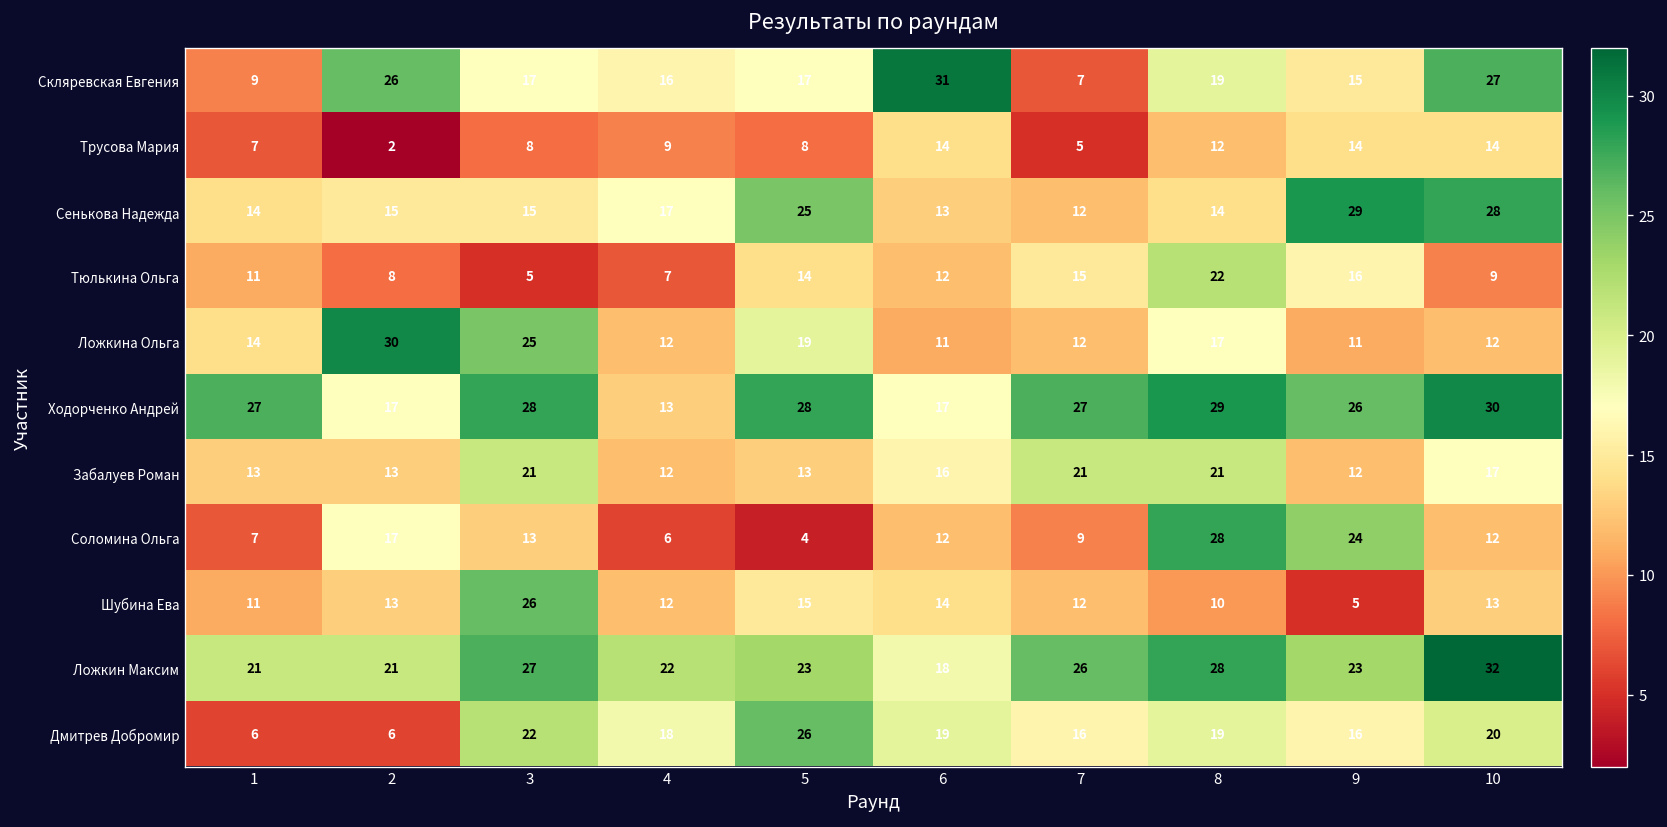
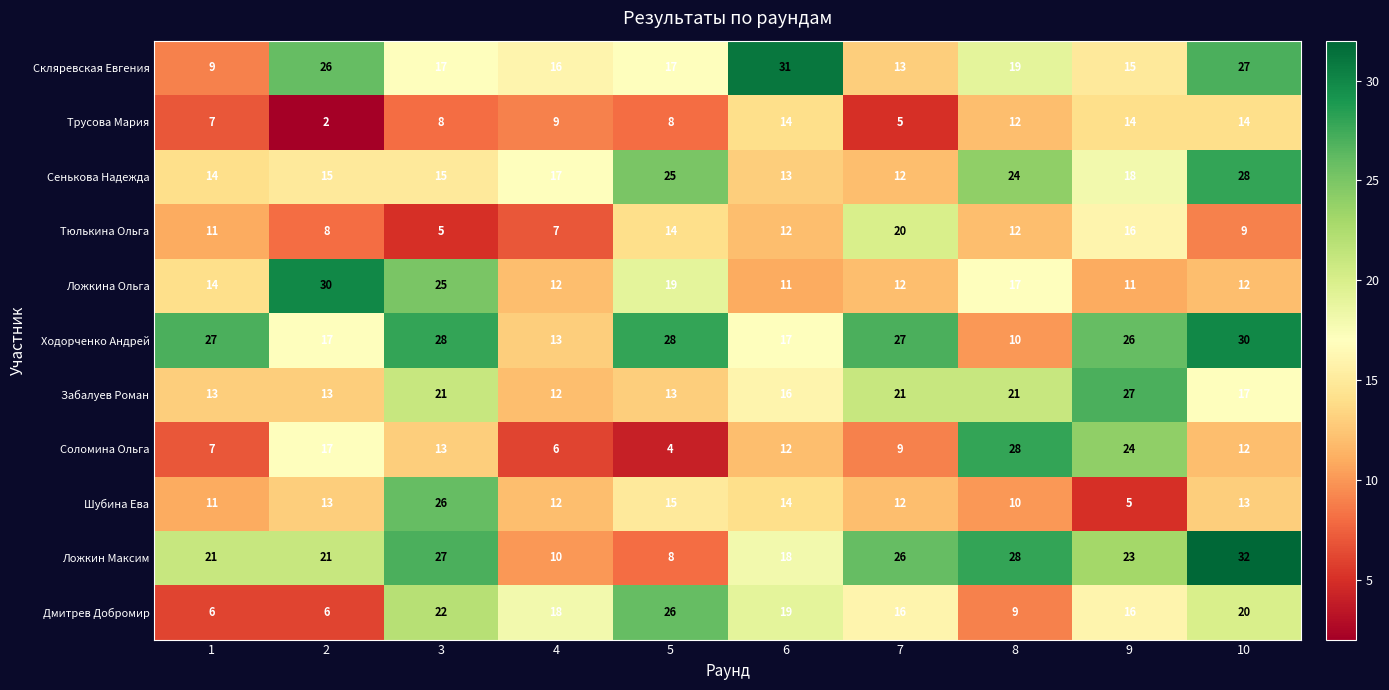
  {
    "Скляревская Евгения": {
      "1": 9,
      "2": 26,
      "3": 17,
      "4": 16,
      "5": 17,
      "6": 31,
-     "7": 7,
+     "7": 13,
      "8": 19,
      "9": 15,
      "10": 27
    },
    "Трусова Мария": {
      "1": 7,
      "2": 2,
      "3": 8,
      "4": 9,
      "5": 8,
      "6": 14,
      "7": 5,
      "8": 12,
      "9": 14,
      "10": 14
    },
    "Сенькова Надежда": {
      "1": 14,
      "2": 15,
      "3": 15,
      "4": 17,
      "5": 25,
      "6": 13,
      "7": 12,
-     "8": 14,
-     "9": 29,
+     "8": 24,
+     "9": 18,
      "10": 28
    },
    "Тюлькина Ольга": {
      "1": 11,
      "2": 8,
      "3": 5,
      "4": 7,
      "5": 14,
      "6": 12,
-     "7": 15,
-     "8": 22,
+     "7": 20,
+     "8": 12,
      "9": 16,
      "10": 9
    },
    "Ложкина Ольга": {
      "1": 14,
      "2": 30,
      "3": 25,
      "4": 12,
      "5": 19,
      "6": 11,
      "7": 12,
      "8": 17,
      "9": 11,
      "10": 12
    },
    "Ходорченко Андрей": {
      "1": 27,
      "2": 17,
      "3": 28,
      "4": 13,
      "5": 28,
      "6": 17,
      "7": 27,
-     "8": 29,
+     "8": 10,
      "9": 26,
      "10": 30
    },
    "Забалуев Роман": {
      "1": 13,
      "2": 13,
      "3": 21,
      "4": 12,
      "5": 13,
      "6": 16,
      "7": 21,
      "8": 21,
-     "9": 12,
+     "9": 27,
      "10": 17
    },
    "Соломина Ольга": {
      "1": 7,
      "2": 17,
      "3": 13,
      "4": 6,
      "5": 4,
      "6": 12,
      "7": 9,
      "8": 28,
      "9": 24,
      "10": 12
    },
    "Шубина Ева": {
      "1": 11,
      "2": 13,
      "3": 26,
      "4": 12,
      "5": 15,
      "6": 14,
      "7": 12,
      "8": 10,
      "9": 5,
      "10": 13
    },
    "Ложкин Максим": {
      "1": 21,
      "2": 21,
      "3": 27,
-     "4": 22,
-     "5": 23,
+     "4": 10,
+     "5": 8,
      "6": 18,
      "7": 26,
      "8": 28,
      "9": 23,
      "10": 32
    },
    "Дмитрев Добромир": {
      "1": 6,
      "2": 6,
      "3": 22,
      "4": 18,
      "5": 26,
      "6": 19,
      "7": 16,
-     "8": 19,
+     "8": 9,
      "9": 16,
      "10": 20
    }
  }
